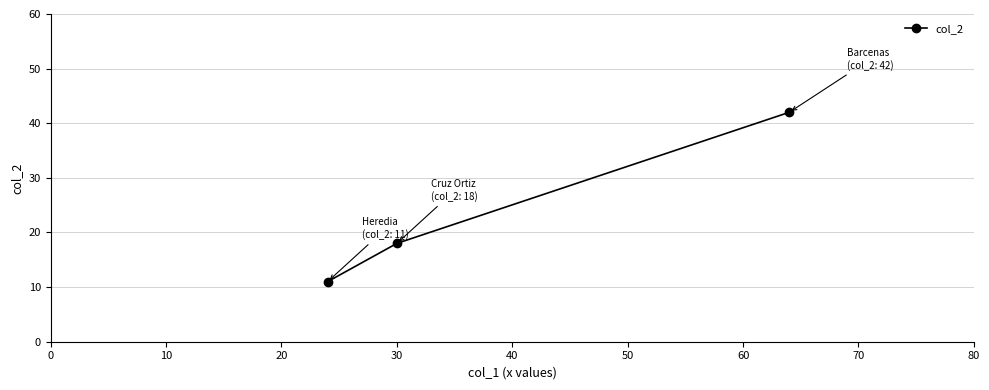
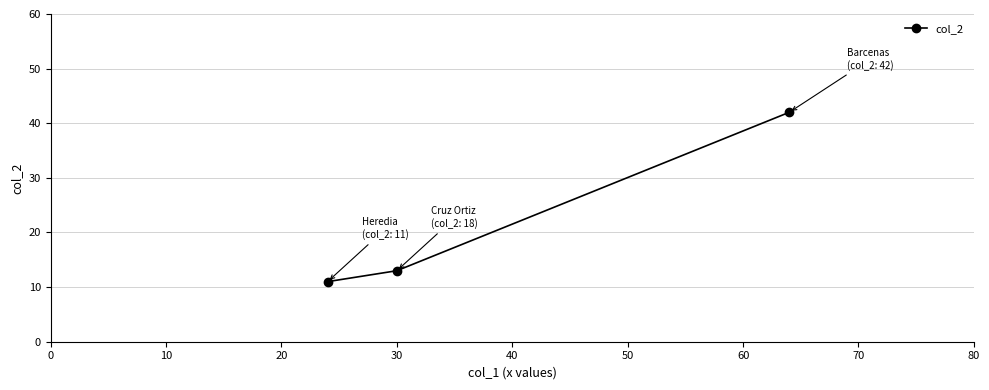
  {
-   "30": 18
+   "30": 13
  }
